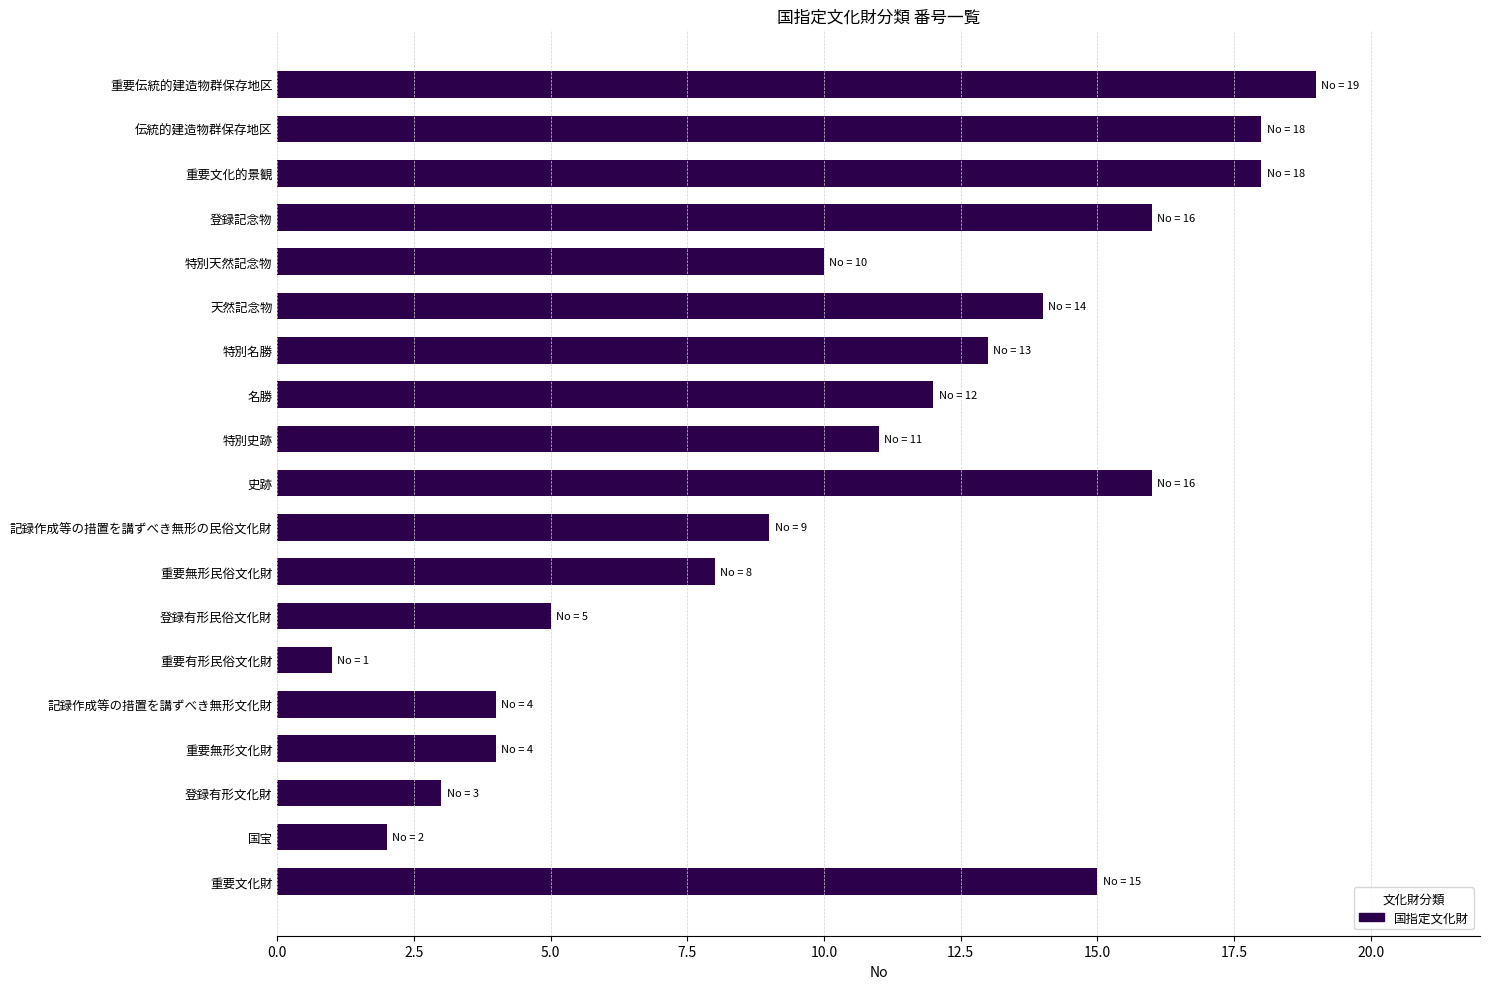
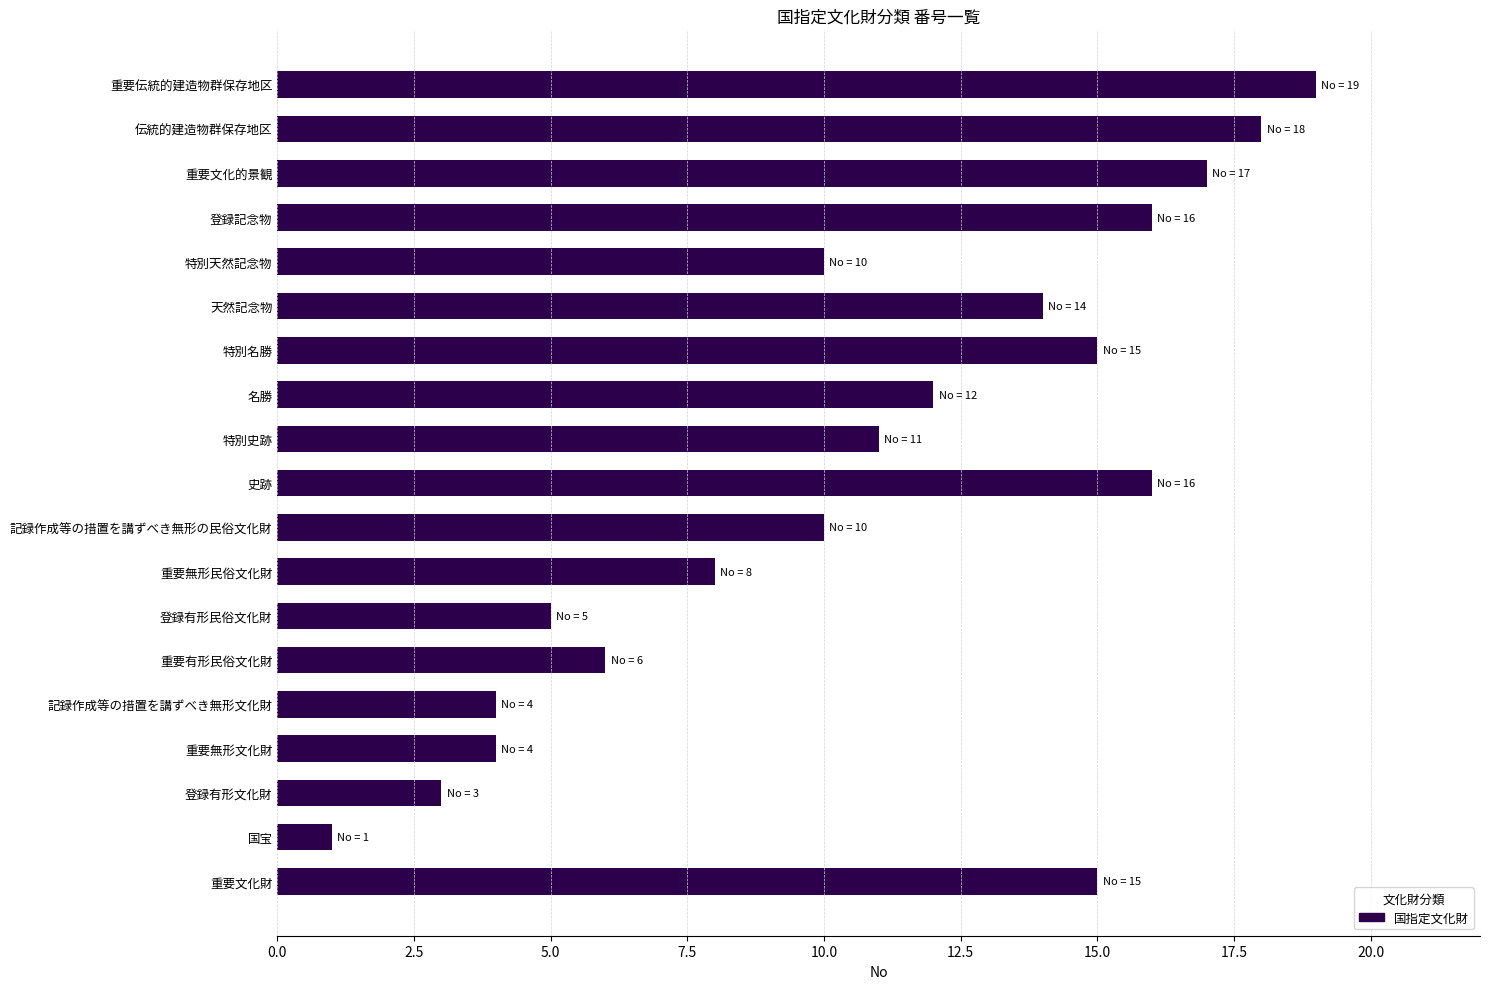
  {
    "重要伝統的建造物群保存地区": 19,
    "伝統的建造物群保存地区": 18,
-   "重要文化的景観": 18,
+   "重要文化的景観": 17,
    "登録記念物": 16,
    "特別天然記念物": 10,
    "天然記念物": 14,
-   "特別名勝": 13,
+   "特別名勝": 15,
    "名勝": 12,
    "特別史跡": 11,
    "史跡": 16,
-   "記録作成等の措置を講ずべき無形の民俗文化財": 9,
+   "記録作成等の措置を講ずべき無形の民俗文化財": 10,
    "重要無形民俗文化財": 8,
    "登録有形民俗文化財": 5,
-   "重要有形民俗文化財": 1,
+   "重要有形民俗文化財": 6,
    "記録作成等の措置を講ずべき無形文化財": 4,
    "重要無形文化財": 4,
    "登録有形文化財": 3,
-   "国宝": 2,
+   "国宝": 1,
    "重要文化財": 15
  }
